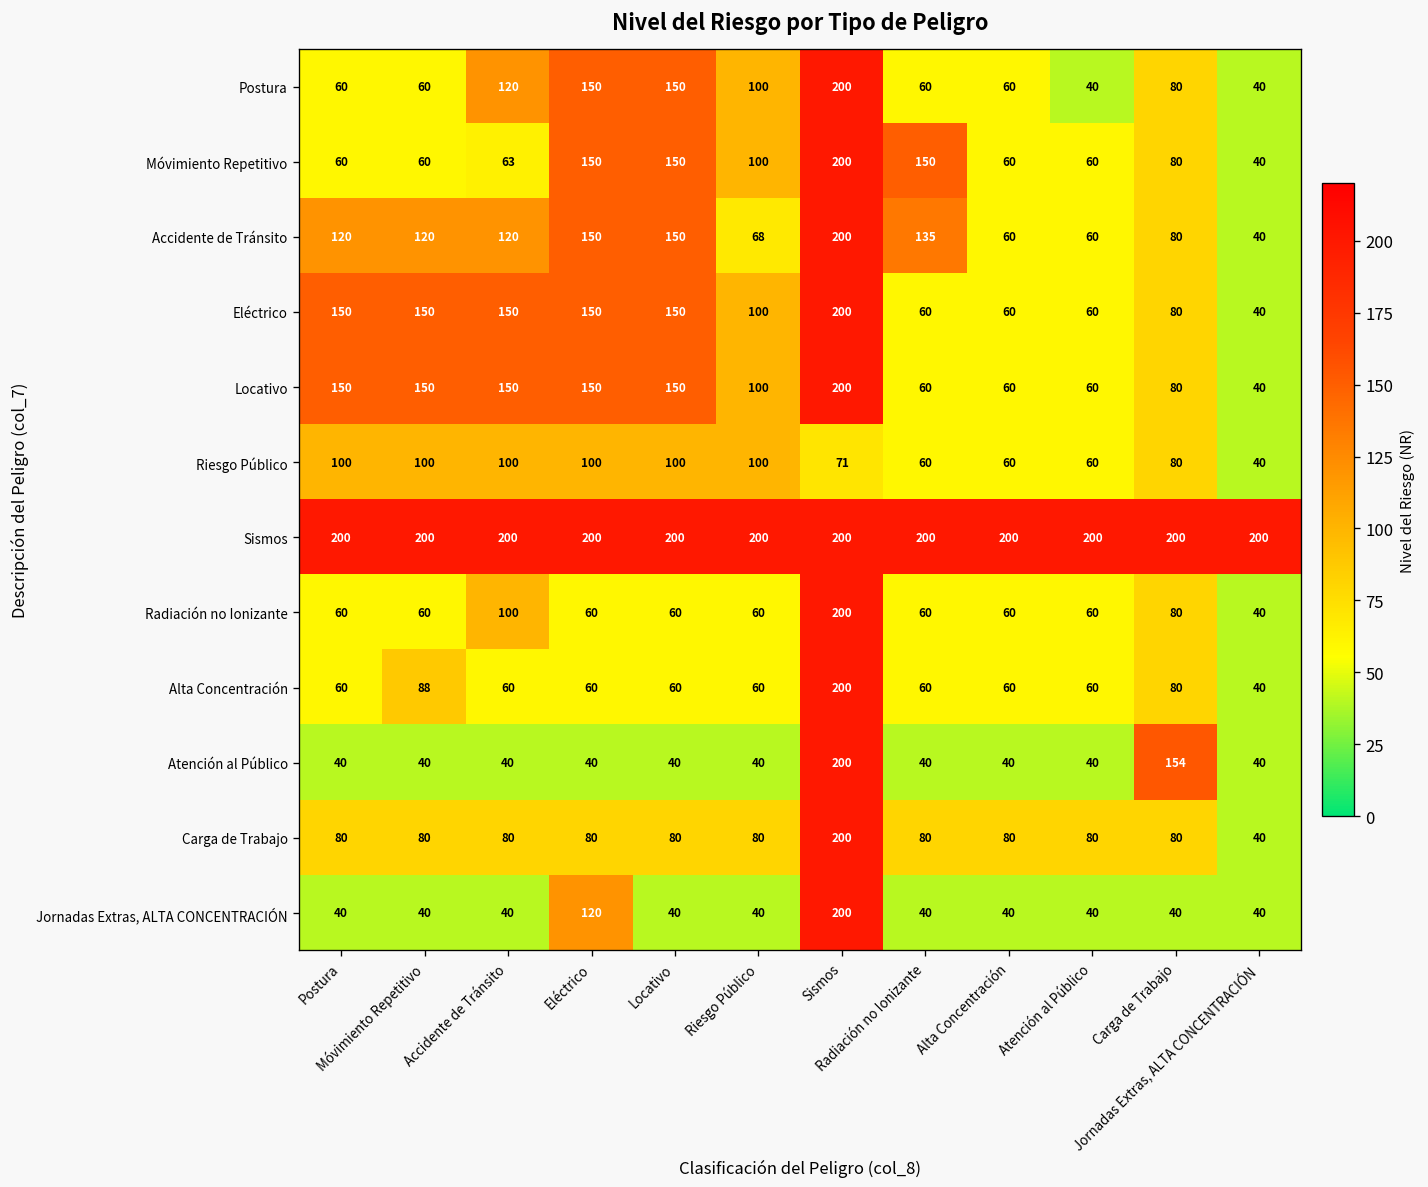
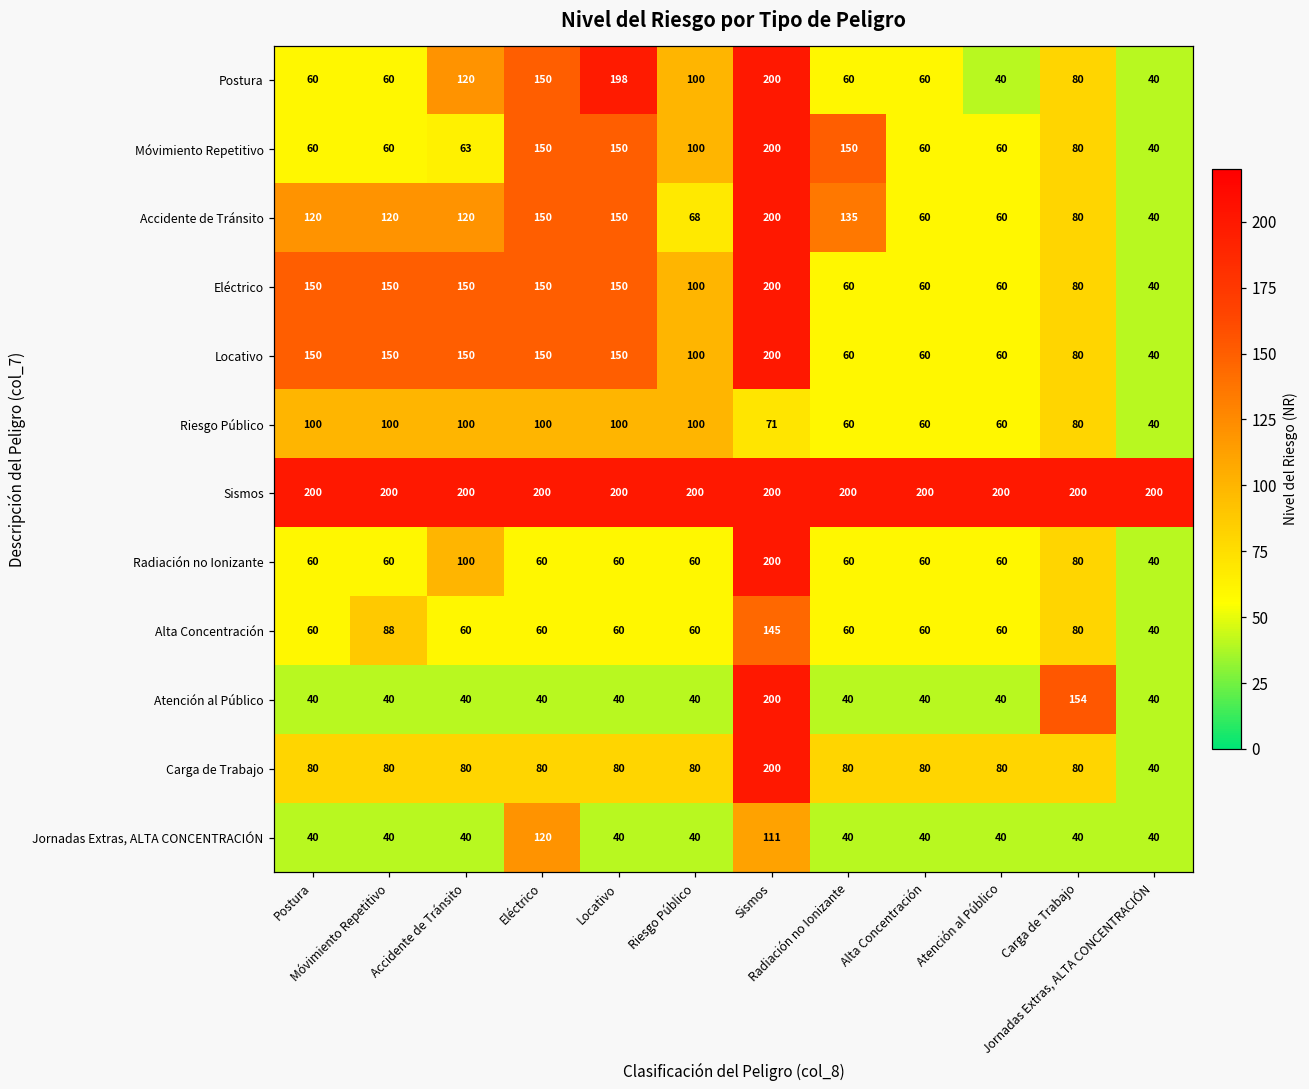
  {
    "Postura": {
      "Postura": 60,
      "Móvimiento Repetitivo": 60,
      "Accidente de Tránsito": 120,
      "Eléctrico": 150,
-     "Locativo": 150,
+     "Locativo": 198,
      "Riesgo Público": 100,
      "Sismos": 200,
      "Radiación no Ionizante": 60,
      "Alta Concentración": 60,
      "Atención al Público": 40,
      "Carga de Trabajo": 80,
      "Jornadas Extras, ALTA CONCENTRACIÓN": 40
    },
    "Móvimiento Repetitivo": {
      "Postura": 60,
      "Móvimiento Repetitivo": 60,
      "Accidente de Tránsito": 63,
      "Eléctrico": 150,
      "Locativo": 150,
      "Riesgo Público": 100,
      "Sismos": 200,
      "Radiación no Ionizante": 150,
      "Alta Concentración": 60,
      "Atención al Público": 60,
      "Carga de Trabajo": 80,
      "Jornadas Extras, ALTA CONCENTRACIÓN": 40
    },
    "Accidente de Tránsito": {
      "Postura": 120,
      "Móvimiento Repetitivo": 120,
      "Accidente de Tránsito": 120,
      "Eléctrico": 150,
      "Locativo": 150,
      "Riesgo Público": 68,
      "Sismos": 200,
      "Radiación no Ionizante": 135,
      "Alta Concentración": 60,
      "Atención al Público": 60,
      "Carga de Trabajo": 80,
      "Jornadas Extras, ALTA CONCENTRACIÓN": 40
    },
    "Eléctrico": {
      "Postura": 150,
      "Móvimiento Repetitivo": 150,
      "Accidente de Tránsito": 150,
      "Eléctrico": 150,
      "Locativo": 150,
      "Riesgo Público": 100,
      "Sismos": 200,
      "Radiación no Ionizante": 60,
      "Alta Concentración": 60,
      "Atención al Público": 60,
      "Carga de Trabajo": 80,
      "Jornadas Extras, ALTA CONCENTRACIÓN": 40
    },
    "Locativo": {
      "Postura": 150,
      "Móvimiento Repetitivo": 150,
      "Accidente de Tránsito": 150,
      "Eléctrico": 150,
      "Locativo": 150,
      "Riesgo Público": 100,
      "Sismos": 200,
      "Radiación no Ionizante": 60,
      "Alta Concentración": 60,
      "Atención al Público": 60,
      "Carga de Trabajo": 80,
      "Jornadas Extras, ALTA CONCENTRACIÓN": 40
    },
    "Riesgo Público": {
      "Postura": 100,
      "Móvimiento Repetitivo": 100,
      "Accidente de Tránsito": 100,
      "Eléctrico": 100,
      "Locativo": 100,
      "Riesgo Público": 100,
      "Sismos": 71,
      "Radiación no Ionizante": 60,
      "Alta Concentración": 60,
      "Atención al Público": 60,
      "Carga de Trabajo": 80,
      "Jornadas Extras, ALTA CONCENTRACIÓN": 40
    },
    "Sismos": {
      "Postura": 200,
      "Móvimiento Repetitivo": 200,
      "Accidente de Tránsito": 200,
      "Eléctrico": 200,
      "Locativo": 200,
      "Riesgo Público": 200,
      "Sismos": 200,
      "Radiación no Ionizante": 200,
      "Alta Concentración": 200,
      "Atención al Público": 200,
      "Carga de Trabajo": 200,
      "Jornadas Extras, ALTA CONCENTRACIÓN": 200
    },
    "Radiación no Ionizante": {
      "Postura": 60,
      "Móvimiento Repetitivo": 60,
      "Accidente de Tránsito": 100,
      "Eléctrico": 60,
      "Locativo": 60,
      "Riesgo Público": 60,
      "Sismos": 200,
      "Radiación no Ionizante": 60,
      "Alta Concentración": 60,
      "Atención al Público": 60,
      "Carga de Trabajo": 80,
      "Jornadas Extras, ALTA CONCENTRACIÓN": 40
    },
    "Alta Concentración": {
      "Postura": 60,
      "Móvimiento Repetitivo": 88,
      "Accidente de Tránsito": 60,
      "Eléctrico": 60,
      "Locativo": 60,
      "Riesgo Público": 60,
-     "Sismos": 200,
+     "Sismos": 145,
      "Radiación no Ionizante": 60,
      "Alta Concentración": 60,
      "Atención al Público": 60,
      "Carga de Trabajo": 80,
      "Jornadas Extras, ALTA CONCENTRACIÓN": 40
    },
    "Atención al Público": {
      "Postura": 40,
      "Móvimiento Repetitivo": 40,
      "Accidente de Tránsito": 40,
      "Eléctrico": 40,
      "Locativo": 40,
      "Riesgo Público": 40,
      "Sismos": 200,
      "Radiación no Ionizante": 40,
      "Alta Concentración": 40,
      "Atención al Público": 40,
      "Carga de Trabajo": 154,
      "Jornadas Extras, ALTA CONCENTRACIÓN": 40
    },
    "Carga de Trabajo": {
      "Postura": 80,
      "Móvimiento Repetitivo": 80,
      "Accidente de Tránsito": 80,
      "Eléctrico": 80,
      "Locativo": 80,
      "Riesgo Público": 80,
      "Sismos": 200,
      "Radiación no Ionizante": 80,
      "Alta Concentración": 80,
      "Atención al Público": 80,
      "Carga de Trabajo": 80,
      "Jornadas Extras, ALTA CONCENTRACIÓN": 40
    },
    "Jornadas Extras, ALTA CONCENTRACIÓN": {
      "Postura": 40,
      "Móvimiento Repetitivo": 40,
      "Accidente de Tránsito": 40,
      "Eléctrico": 120,
      "Locativo": 40,
      "Riesgo Público": 40,
-     "Sismos": 200,
+     "Sismos": 111,
      "Radiación no Ionizante": 40,
      "Alta Concentración": 40,
      "Atención al Público": 40,
      "Carga de Trabajo": 40,
      "Jornadas Extras, ALTA CONCENTRACIÓN": 40
    }
  }
